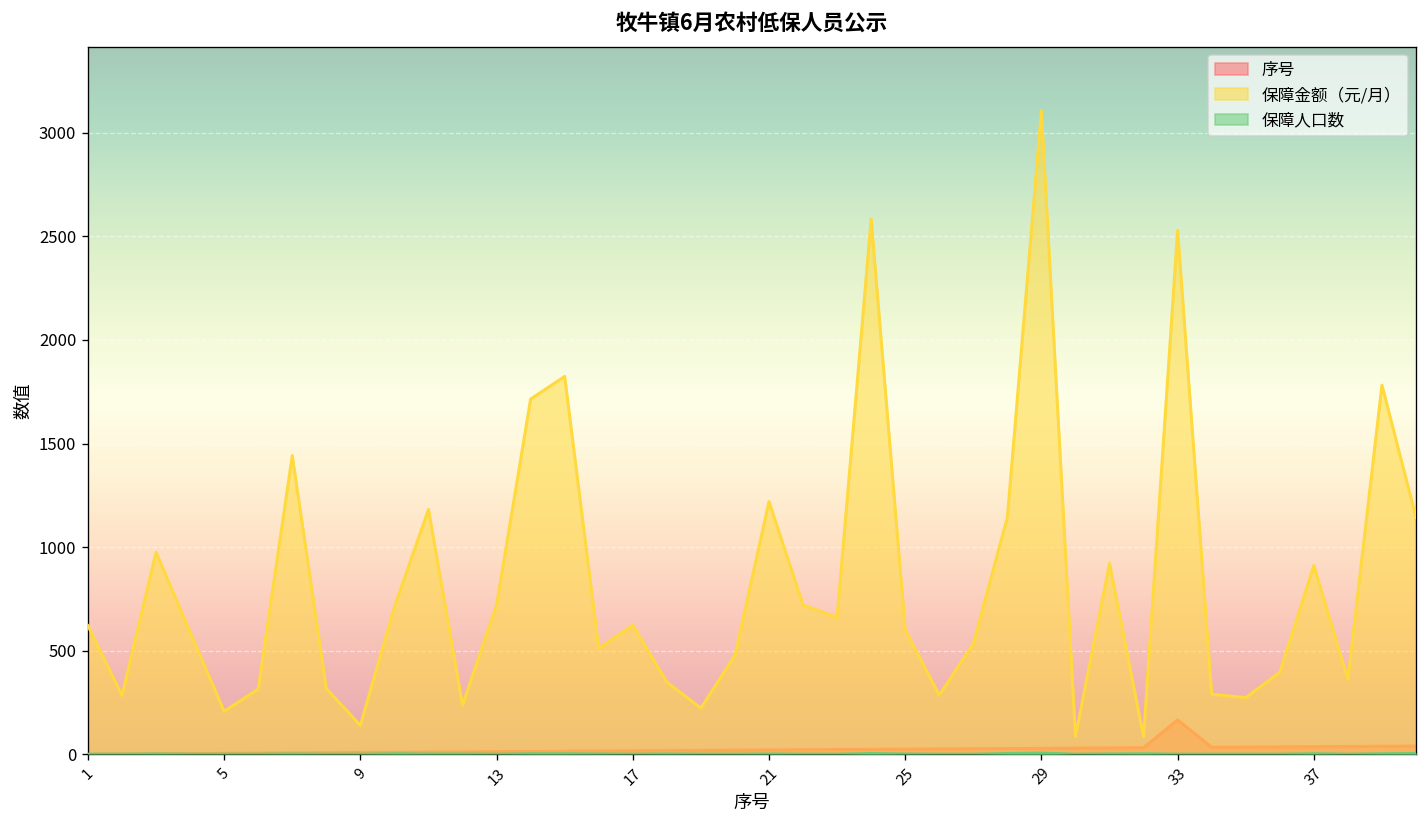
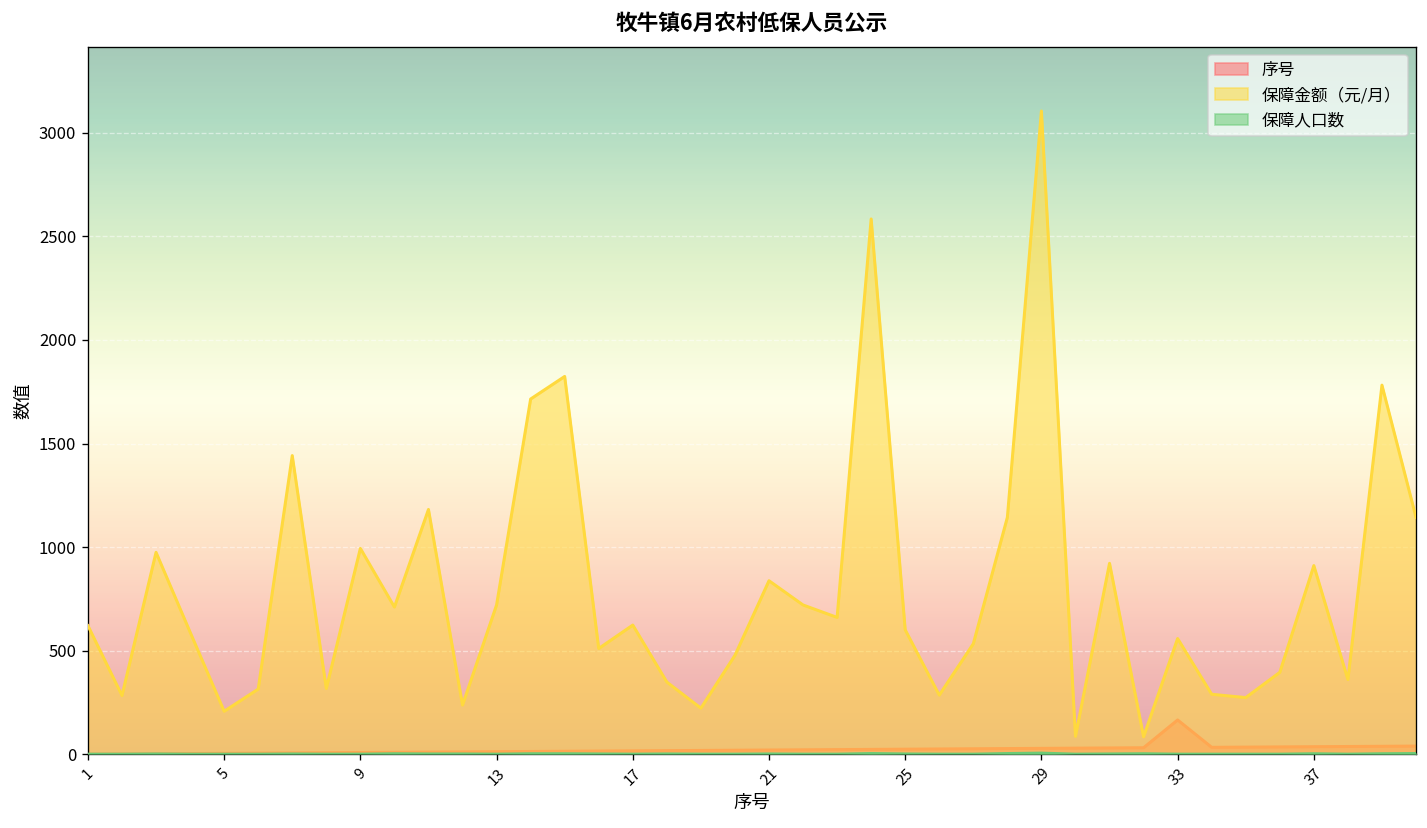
  {
    "序号": {
      "17": 20,
      "21": 20,
      "25": 30,
      "29": 30,
      "33": 170,
      "37": 40
    },
    "保障金额（元/月）": {
      "1": 620,
      "5": 210,
-     "9": 140,
+     "9": 990,
      "13": 720,
      "17": 620,
-     "21": 1220,
+     "21": 840,
      "25": 600,
      "29": 3110,
-     "33": 2530,
+     "33": 560,
      "37": 910
    },
    "保障人口数": {
      "17": 0,
      "21": 0,
      "25": 0,
      "29": 10,
      "33": 0,
      "37": 0
    }
  }
